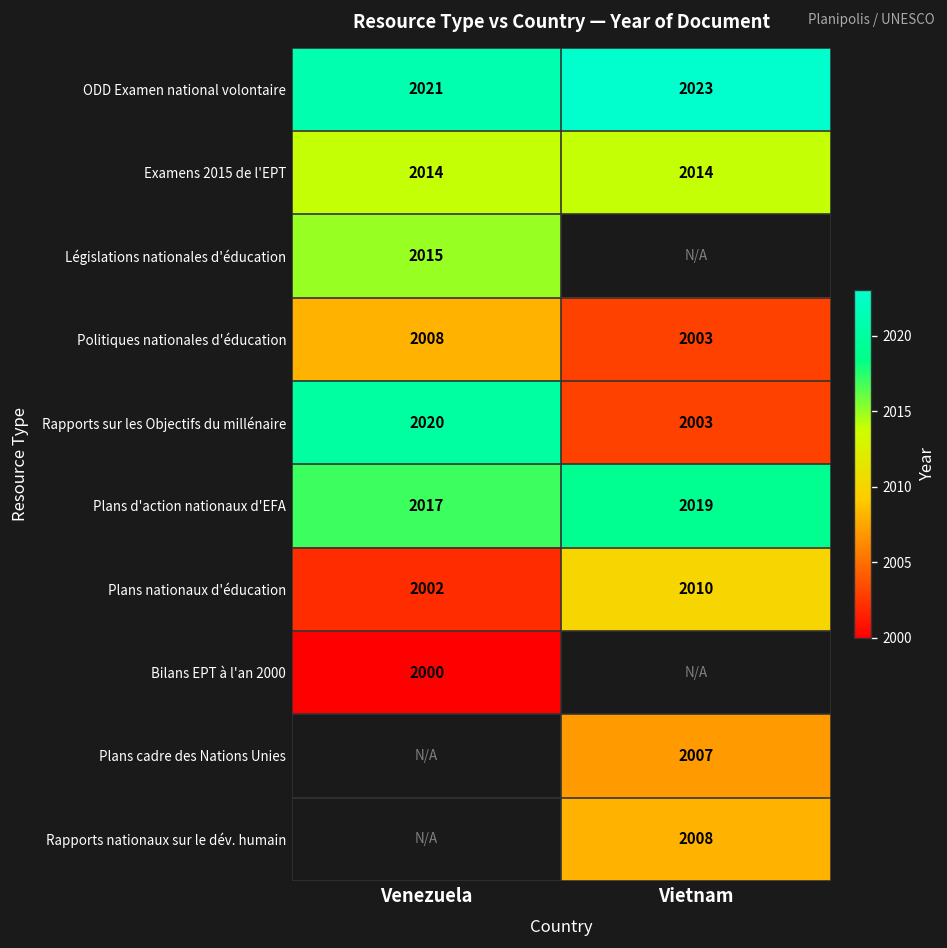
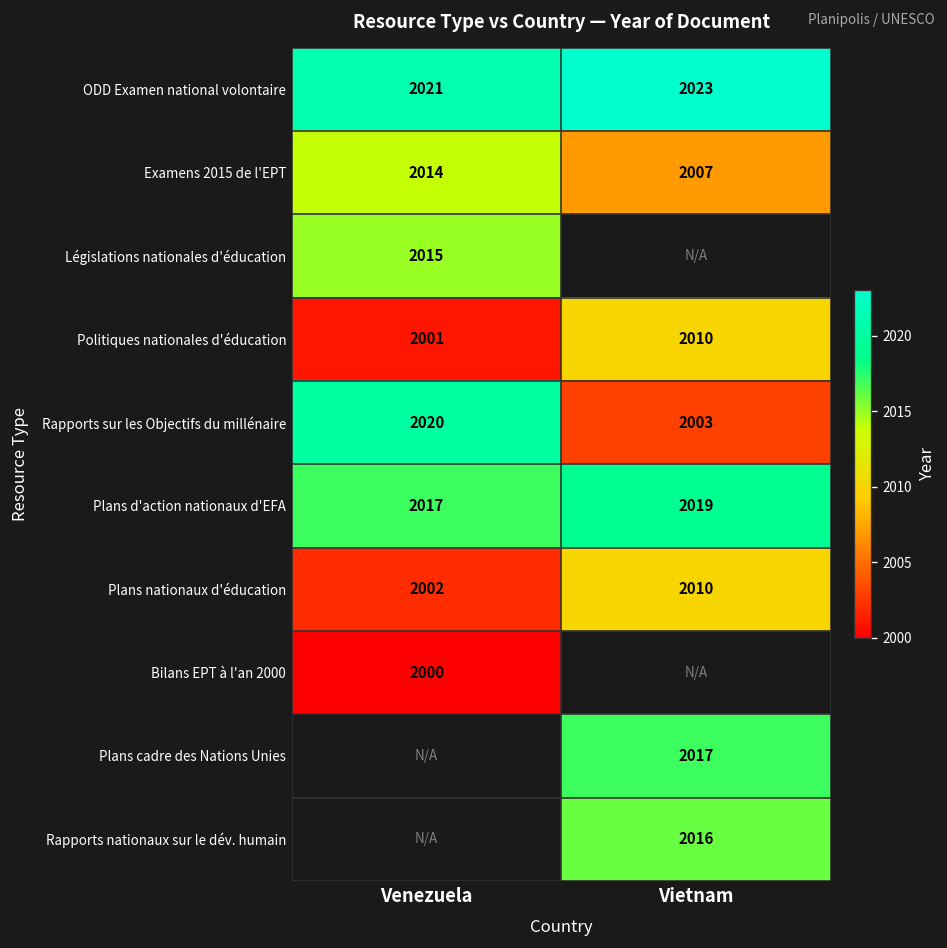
  {
    "ODD Examen national volontaire": {
      "Venezuela": 2021,
      "Vietnam": 2023
    },
    "Examens 2015 de l'EPT": {
      "Venezuela": 2014,
-     "Vietnam": 2014
+     "Vietnam": 2007
    },
    "Législations nationales d'éducation": {
      "Venezuela": 2015
    },
    "Politiques nationales d'éducation": {
-     "Venezuela": 2008,
-     "Vietnam": 2003
+     "Venezuela": 2001,
+     "Vietnam": 2010
    },
    "Rapports sur les Objectifs du millénaire": {
      "Venezuela": 2020,
      "Vietnam": 2003
    },
    "Plans d'action nationaux d'EFA": {
      "Venezuela": 2017,
      "Vietnam": 2019
    },
    "Plans nationaux d'éducation": {
      "Venezuela": 2002,
      "Vietnam": 2010
    },
    "Bilans EPT à l'an 2000": {
      "Venezuela": 2000
    },
    "Plans cadre des Nations Unies": {
-     "Vietnam": 2007
+     "Vietnam": 2017
    },
    "Rapports nationaux sur le dév. humain": {
-     "Vietnam": 2008
+     "Vietnam": 2016
    }
  }
